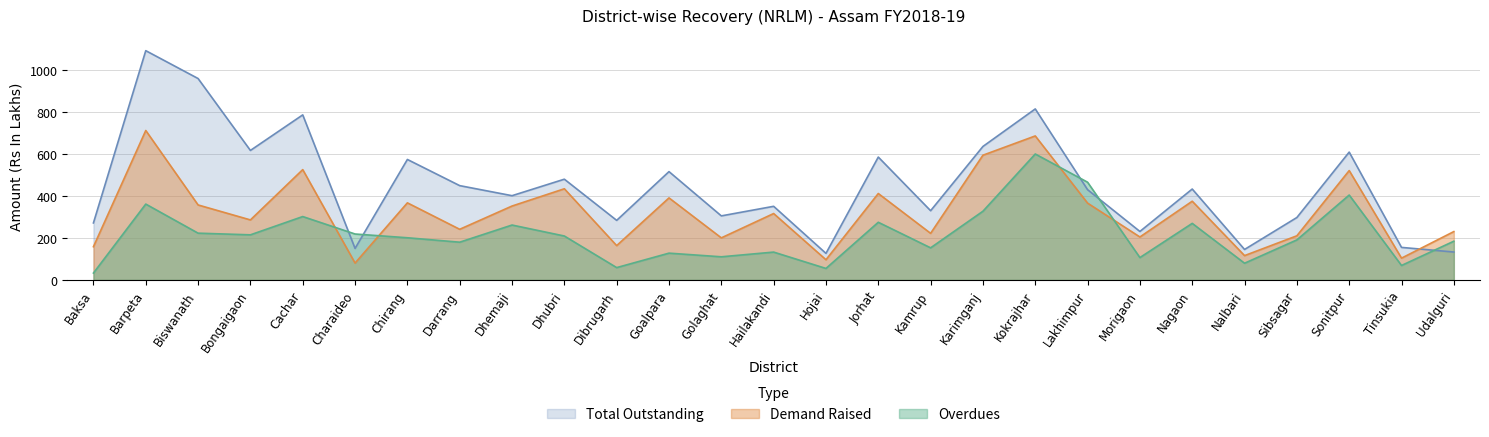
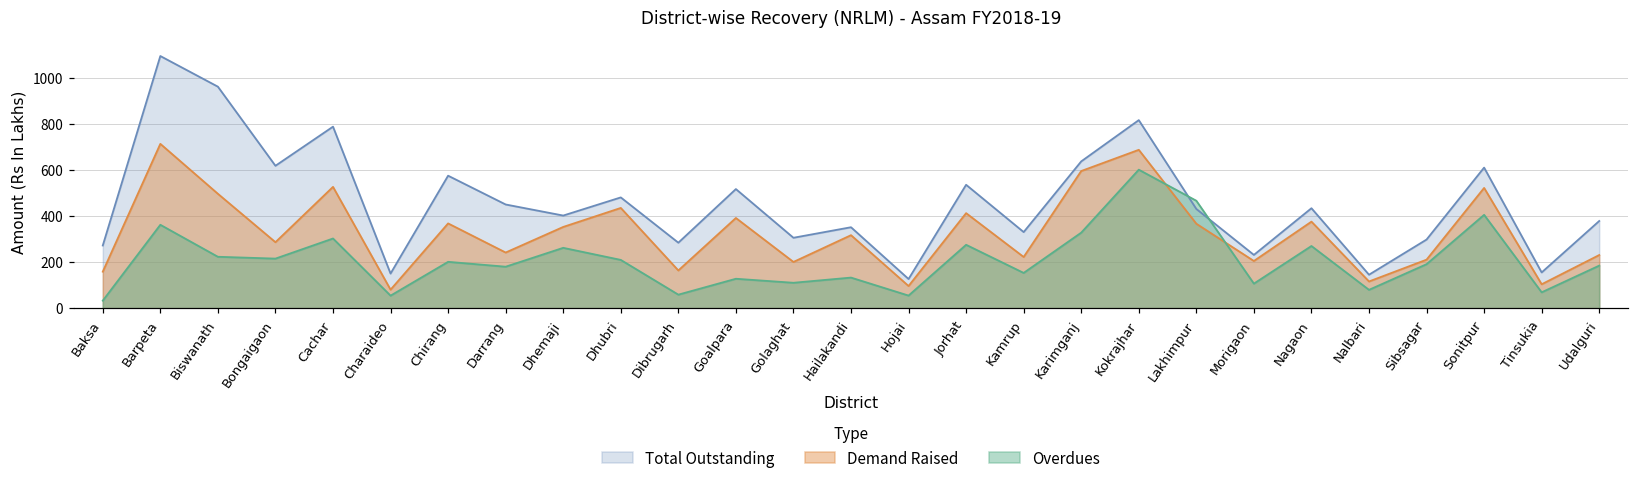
  {
    "Total Outstanding": {
      "Baksa": 270,
      "Barpeta": 1090,
      "Biswanath": 960,
      "Bongaigaon": 620,
      "Cachar": 790,
      "Charaideo": 150,
      "Chirang": 570,
      "Darrang": 450,
      "Dhemaji": 400,
      "Dhubri": 480,
      "Dibrugarh": 280,
      "Goalpara": 520,
      "Golaghat": 310,
      "Hailakandi": 350,
      "Hojai": 130,
-     "Jorhat": 590,
+     "Jorhat": 540,
      "Kamrup": 330,
      "Karimganj": 640,
      "Kokrajhar": 820,
      "Lakhimpur": 430,
      "Morigaon": 230,
      "Nagaon": 430,
      "Nalbari": 150,
      "Sibsagar": 300,
      "Sonitpur": 610,
      "Tinsukia": 160,
-     "Udalguri": 130
+     "Udalguri": 380
    },
    "Demand Raised": {
      "Baksa": 160,
      "Barpeta": 710,
-     "Biswanath": 360,
+     "Biswanath": 500,
      "Bongaigaon": 290,
      "Cachar": 530,
      "Charaideo": 80,
      "Chirang": 370,
      "Darrang": 240,
      "Dhemaji": 350,
      "Dhubri": 430,
      "Dibrugarh": 160,
      "Goalpara": 390,
      "Golaghat": 200,
      "Hailakandi": 320,
      "Hojai": 100,
      "Jorhat": 410,
      "Kamrup": 220,
      "Karimganj": 600,
      "Kokrajhar": 690,
      "Lakhimpur": 370,
      "Morigaon": 200,
      "Nagaon": 380,
      "Nalbari": 120,
      "Sibsagar": 210,
      "Sonitpur": 520,
      "Tinsukia": 100,
      "Udalguri": 230
    },
    "Overdues": {
      "Baksa": 30,
      "Barpeta": 360,
      "Biswanath": 220,
      "Bongaigaon": 220,
      "Cachar": 300,
-     "Charaideo": 220,
+     "Charaideo": 50,
      "Chirang": 200,
      "Darrang": 180,
      "Dhemaji": 260,
      "Dhubri": 210,
      "Dibrugarh": 60,
      "Goalpara": 130,
      "Golaghat": 110,
      "Hailakandi": 130,
      "Hojai": 50,
      "Jorhat": 280,
      "Kamrup": 150,
      "Karimganj": 330,
      "Kokrajhar": 600,
      "Lakhimpur": 470,
      "Morigaon": 110,
      "Nagaon": 270,
      "Nalbari": 80,
      "Sibsagar": 190,
      "Sonitpur": 400,
      "Tinsukia": 70,
      "Udalguri": 180
    }
  }
